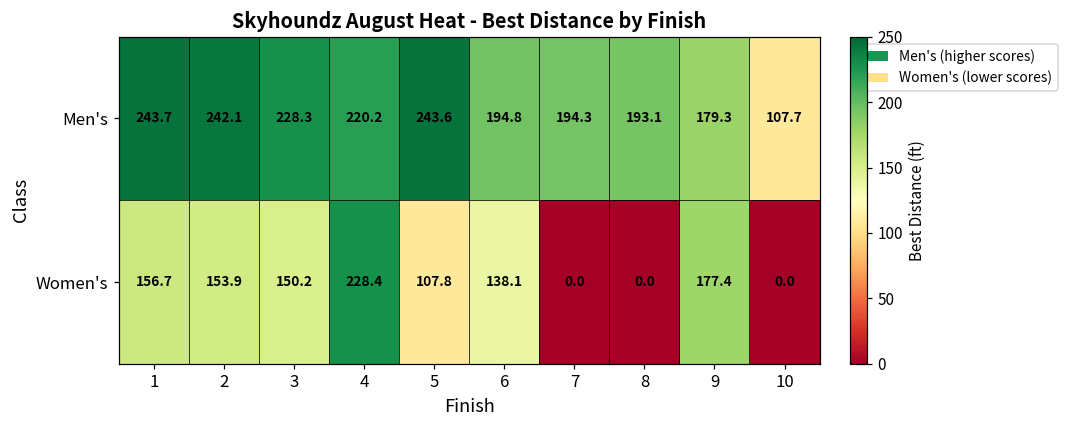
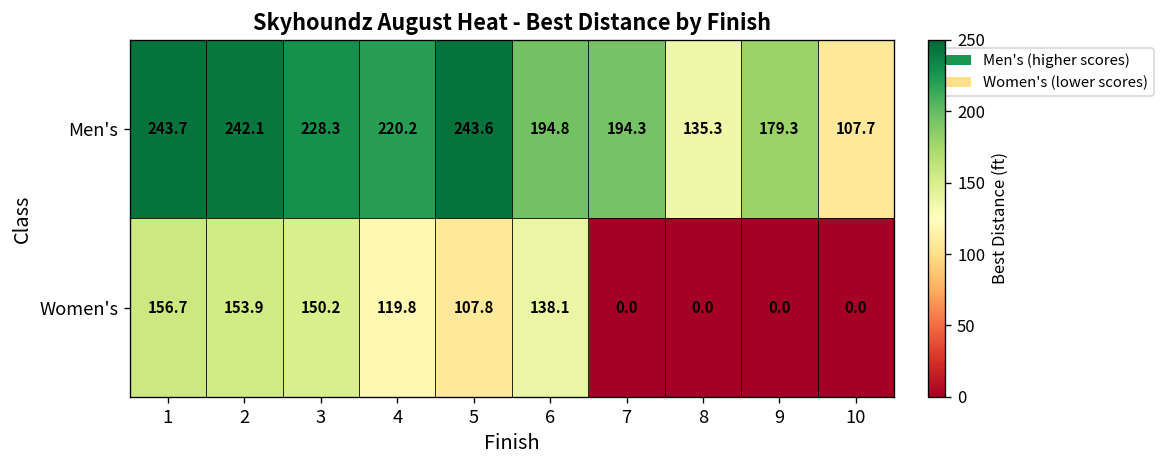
  {
    "Men's": {
      "1": 243.7,
      "2": 242.1,
      "3": 228.3,
      "4": 220.2,
      "5": 243.6,
      "6": 194.8,
      "7": 194.3,
-     "8": 193.1,
+     "8": 135.3,
      "9": 179.3,
      "10": 107.7
    },
    "Women's": {
      "1": 156.7,
      "2": 153.9,
      "3": 150.2,
-     "4": 228.4,
+     "4": 119.8,
      "5": 107.8,
      "6": 138.1,
      "7": 0.0,
      "8": 0.0,
-     "9": 177.4,
+     "9": 0.0,
      "10": 0.0
    }
  }
